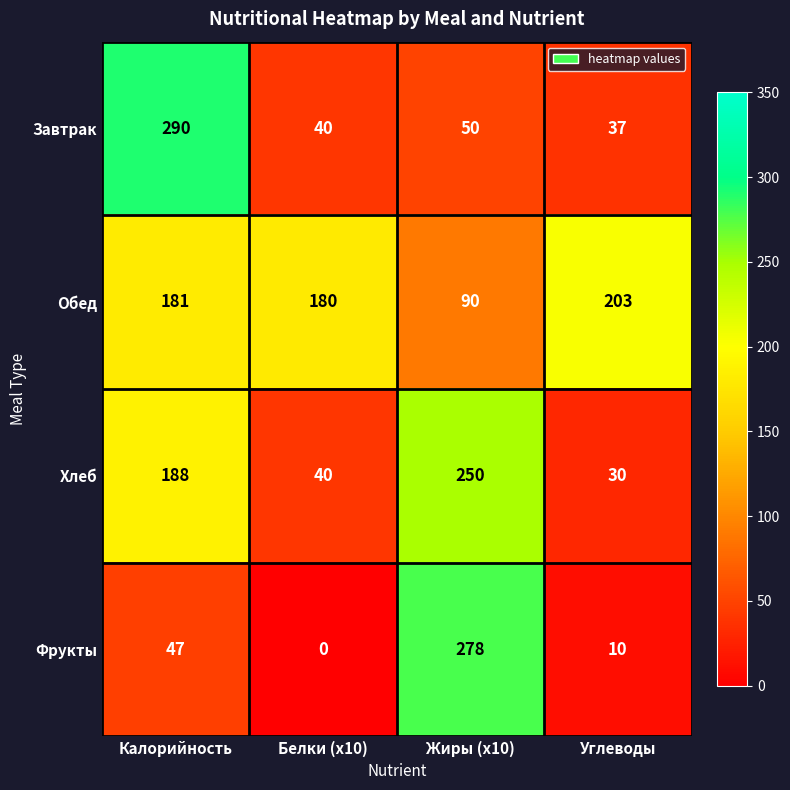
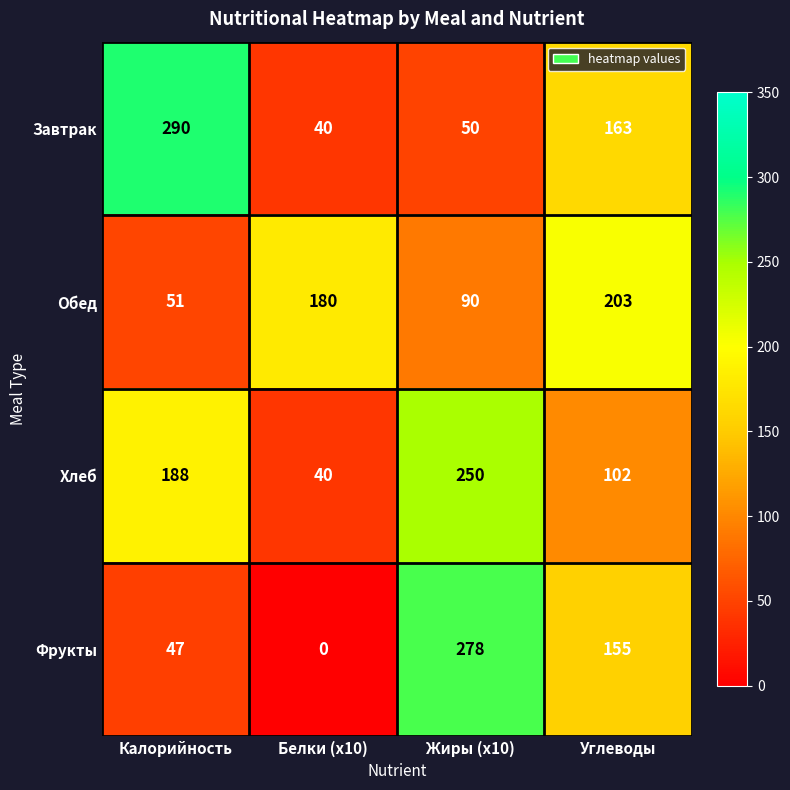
  {
    "Завтрак": {
      "Калорийность": 290,
      "Белки (x10)": 40,
      "Жиры (x10)": 50,
-     "Углеводы": 37
+     "Углеводы": 163
    },
    "Обед": {
-     "Калорийность": 181,
+     "Калорийность": 51,
      "Белки (x10)": 180,
      "Жиры (x10)": 90,
      "Углеводы": 203
    },
    "Хлеб": {
      "Калорийность": 188,
      "Белки (x10)": 40,
      "Жиры (x10)": 250,
-     "Углеводы": 30
+     "Углеводы": 102
    },
    "Фрукты": {
      "Калорийность": 47,
      "Белки (x10)": 0,
      "Жиры (x10)": 278,
-     "Углеводы": 10
+     "Углеводы": 155
    }
  }
